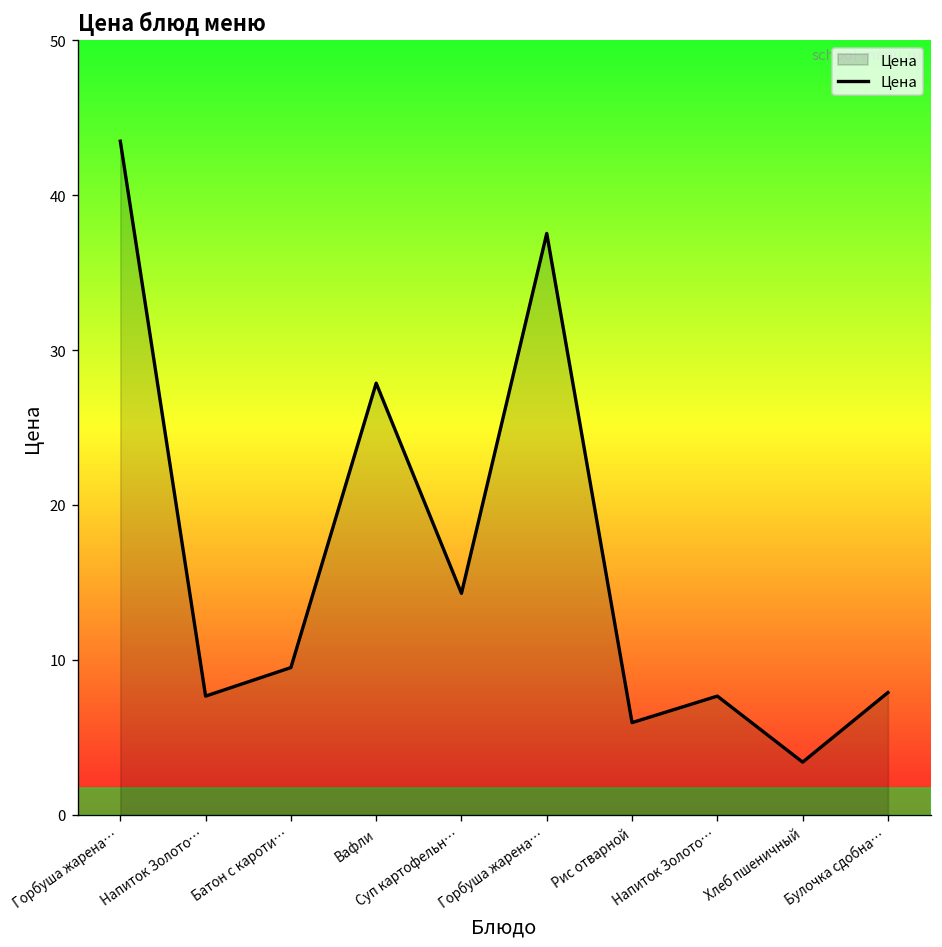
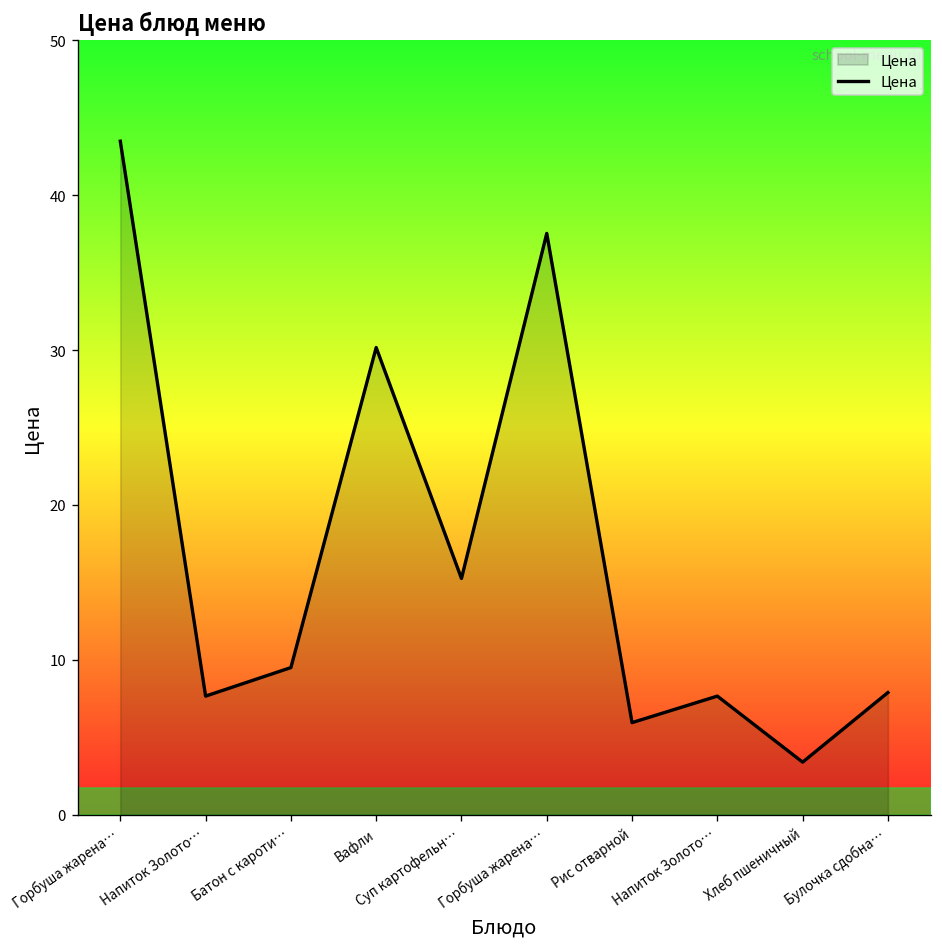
  {
    "Батон с кароти…": 9.5,
-   "Вафли": 27.9,
-   "Суп картофельн…": 14.3,
+   "Вафли": 30.2,
+   "Суп картофельн…": 15.3,
    "Рис отварной": 6.0,
    "Хлеб пшеничный": 3.4,
    "Булочка сдобна…": 7.9
  }
